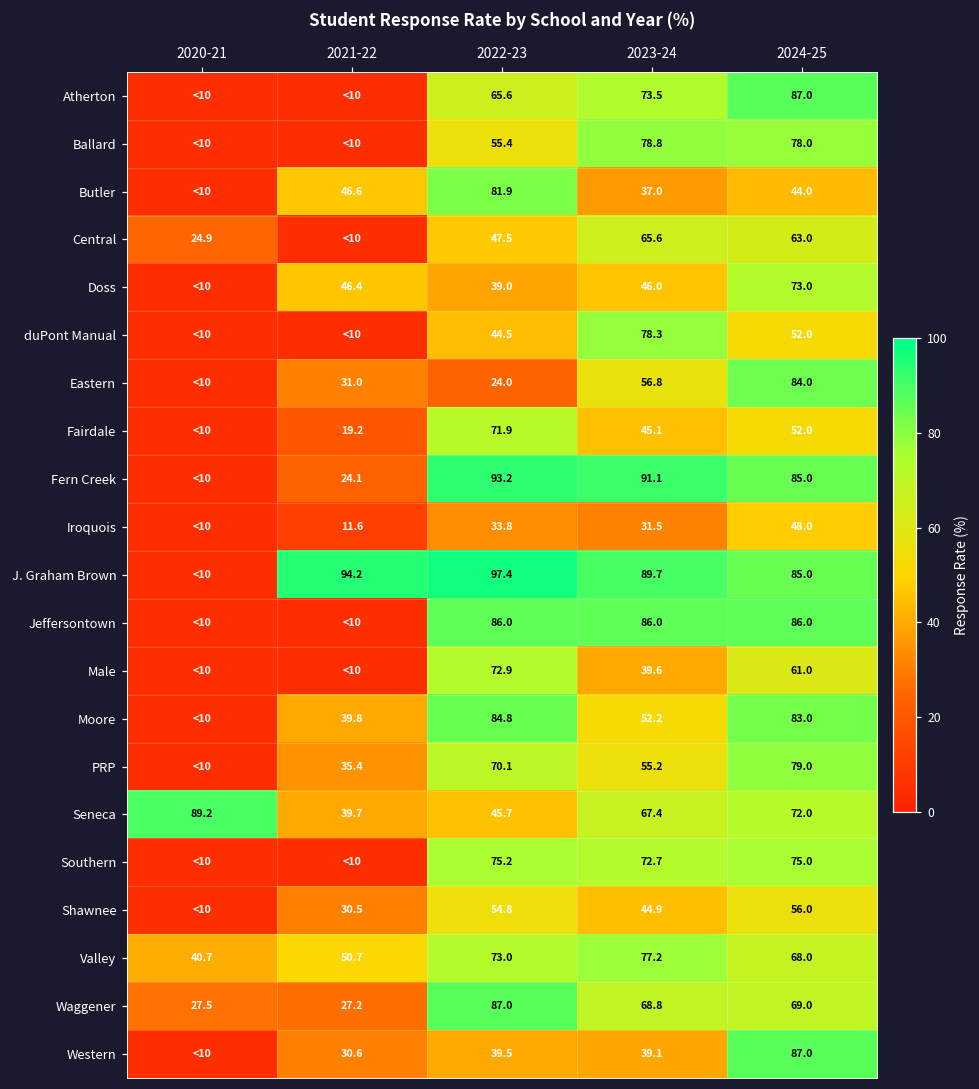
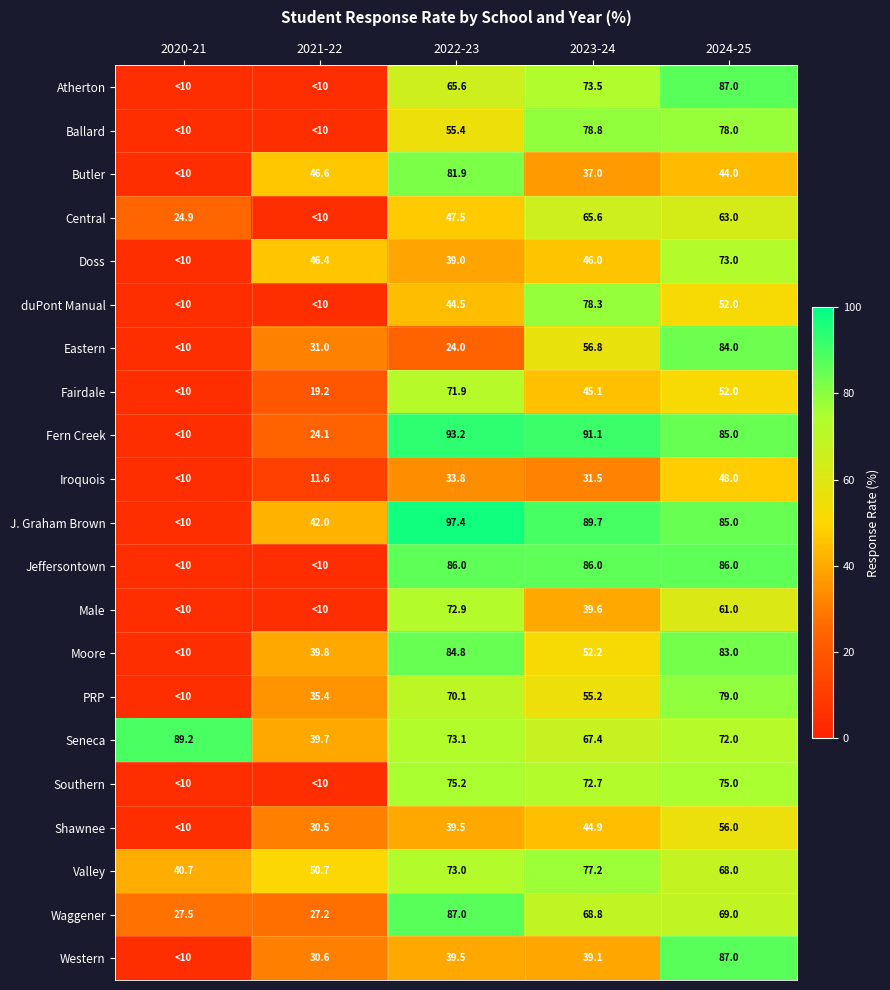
  {
    "Atherton": {
      "2020-21": 10,
      "2021-22": 10,
      "2022-23": 65.6,
      "2023-24": 73.5,
      "2024-25": 87.0
    },
    "Ballard": {
      "2020-21": 10,
      "2021-22": 10,
      "2022-23": 55.4,
      "2023-24": 78.8,
      "2024-25": 78.0
    },
    "Butler": {
      "2020-21": 10,
      "2021-22": 46.6,
      "2022-23": 81.9,
      "2023-24": 37.0,
      "2024-25": 44.0
    },
    "Central": {
      "2020-21": 24.9,
      "2021-22": 10,
      "2022-23": 47.5,
      "2023-24": 65.6,
      "2024-25": 63.0
    },
    "Doss": {
      "2020-21": 10,
      "2021-22": 46.4,
      "2022-23": 39.0,
      "2023-24": 46.0,
      "2024-25": 73.0
    },
    "duPont Manual": {
      "2020-21": 10,
      "2021-22": 10,
      "2022-23": 44.5,
      "2023-24": 78.3,
      "2024-25": 52.0
    },
    "Eastern": {
      "2020-21": 10,
      "2021-22": 31.0,
      "2022-23": 24.0,
      "2023-24": 56.8,
      "2024-25": 84.0
    },
    "Fairdale": {
      "2020-21": 10,
      "2021-22": 19.2,
      "2022-23": 71.9,
      "2023-24": 45.1,
      "2024-25": 52.0
    },
    "Fern Creek": {
      "2020-21": 10,
      "2021-22": 24.1,
      "2022-23": 93.2,
      "2023-24": 91.1,
      "2024-25": 85.0
    },
    "Iroquois": {
      "2020-21": 10,
      "2021-22": 11.6,
      "2022-23": 33.8,
      "2023-24": 31.5,
      "2024-25": 48.0
    },
    "J. Graham Brown": {
      "2020-21": 10,
-     "2021-22": 94.2,
+     "2021-22": 42.0,
      "2022-23": 97.4,
      "2023-24": 89.7,
      "2024-25": 85.0
    },
    "Jeffersontown": {
      "2020-21": 10,
      "2021-22": 10,
      "2022-23": 86.0,
      "2023-24": 86.0,
      "2024-25": 86.0
    },
    "Male": {
      "2020-21": 10,
      "2021-22": 10,
      "2022-23": 72.9,
      "2023-24": 39.6,
      "2024-25": 61.0
    },
    "Moore": {
      "2020-21": 10,
      "2021-22": 39.8,
      "2022-23": 84.8,
      "2023-24": 52.2,
      "2024-25": 83.0
    },
    "PRP": {
      "2020-21": 10,
      "2021-22": 35.4,
      "2022-23": 70.1,
      "2023-24": 55.2,
      "2024-25": 79.0
    },
    "Seneca": {
      "2020-21": 89.2,
      "2021-22": 39.7,
-     "2022-23": 45.7,
+     "2022-23": 73.1,
      "2023-24": 67.4,
      "2024-25": 72.0
    },
    "Southern": {
      "2020-21": 10,
      "2021-22": 10,
      "2022-23": 75.2,
      "2023-24": 72.7,
      "2024-25": 75.0
    },
    "Shawnee": {
      "2020-21": 10,
      "2021-22": 30.5,
-     "2022-23": 54.8,
+     "2022-23": 39.5,
      "2023-24": 44.9,
      "2024-25": 56.0
    },
    "Valley": {
      "2020-21": 40.7,
      "2021-22": 50.7,
      "2022-23": 73.0,
      "2023-24": 77.2,
      "2024-25": 68.0
    },
    "Waggener": {
      "2020-21": 27.5,
      "2021-22": 27.2,
      "2022-23": 87.0,
      "2023-24": 68.8,
      "2024-25": 69.0
    },
    "Western": {
      "2020-21": 10,
      "2021-22": 30.6,
      "2022-23": 39.5,
      "2023-24": 39.1,
      "2024-25": 87.0
    }
  }
